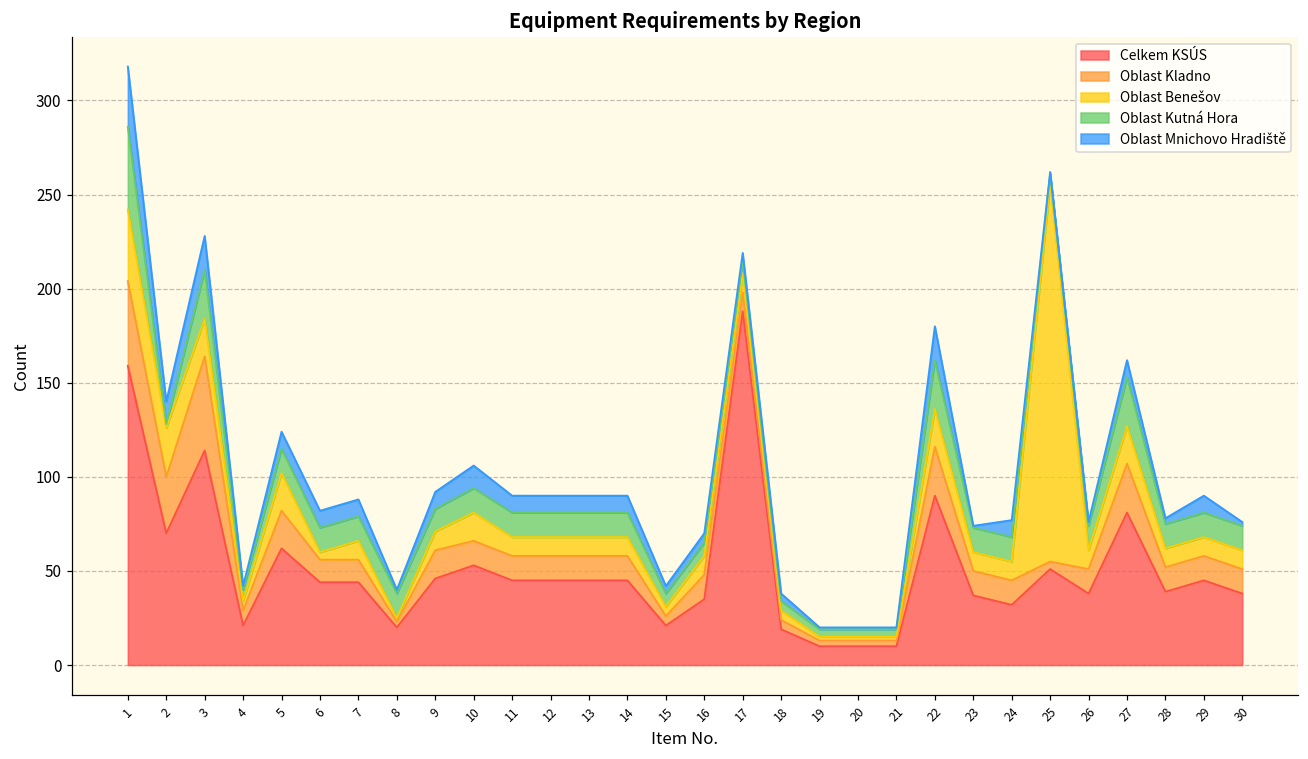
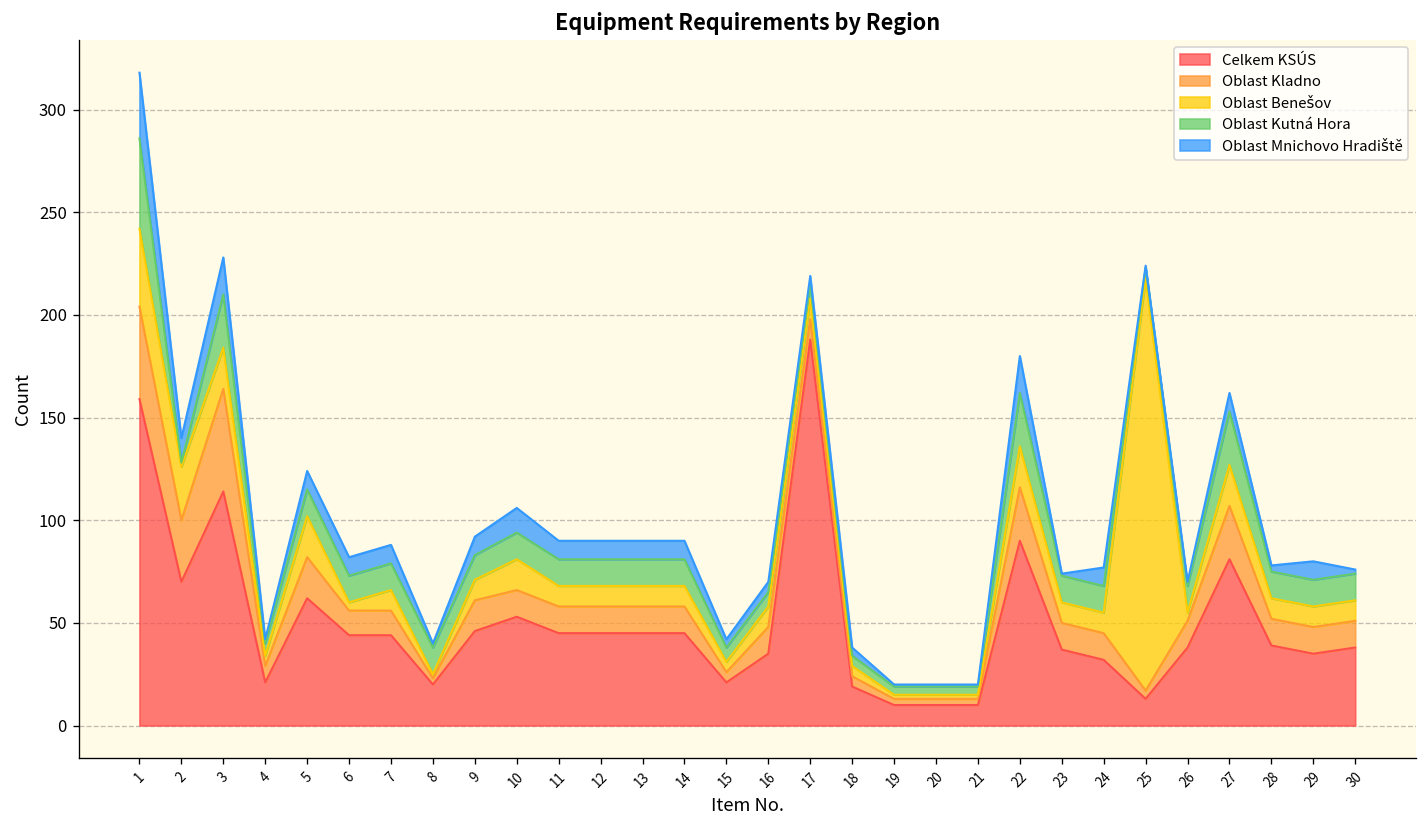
  {
    "Celkem KSÚS": {
      "1": 159,
      "2": 70,
      "3": 114,
      "4": 21,
      "5": 62,
      "6": 44,
      "7": 44,
      "8": 20,
      "9": 46,
      "10": 53,
      "11": 45,
      "12": 45,
      "13": 45,
      "14": 45,
      "15": 21,
      "16": 35,
      "17": 188,
      "18": 19,
      "19": 10,
      "20": 10,
      "21": 10,
      "22": 90,
      "23": 37,
      "24": 32,
-     "25": 51,
+     "25": 13,
      "26": 38,
      "27": 81,
      "28": 39,
-     "29": 45,
+     "29": 35,
      "30": 38
    },
    "Oblast Kladno": {
      "1": 45,
      "2": 30,
      "3": 50,
      "4": 8,
      "5": 20,
      "6": 12,
      "7": 12,
      "8": 3,
      "9": 15,
      "10": 13,
      "11": 13,
      "12": 13,
      "13": 13,
      "14": 13,
      "15": 5,
      "16": 13,
      "17": 10,
      "18": 5,
      "19": 3,
      "20": 3,
      "21": 3,
      "22": 26,
      "23": 13,
      "24": 13,
      "25": 4,
      "26": 13,
      "27": 26,
      "28": 13,
      "29": 13,
      "30": 13
    },
    "Oblast Benešov": {
      "1": 38,
      "2": 26,
      "3": 20,
      "4": 5,
      "5": 20,
      "6": 4,
      "7": 10,
      "8": 2,
      "9": 10,
      "10": 15,
      "11": 10,
      "12": 10,
      "13": 10,
      "14": 10,
      "15": 5,
      "16": 10,
      "17": 10,
      "18": 5,
      "19": 2,
      "20": 2,
      "21": 2,
      "22": 20,
      "23": 10,
      "24": 10,
      "25": 201,
-     "26": 10,
+     "26": 4,
      "27": 20,
      "28": 10,
      "29": 10,
      "30": 10
    },
    "Oblast Kutná Hora": {
      "1": 44,
      "2": 2,
      "3": 26,
      "4": 6,
      "5": 13,
      "6": 13,
      "7": 13,
      "8": 13,
      "9": 12,
      "10": 13,
      "11": 13,
      "12": 13,
      "13": 13,
      "14": 13,
      "15": 7,
      "16": 7,
      "17": 7,
      "18": 5,
      "22": 26,
      "24": 13,
      "26": 13,
      "27": 26,
      "28": 13,
      "29": 13,
      "30": 13
    },
    "Oblast Mnichovo Hradiště": {
      "1": 32,
      "2": 12,
      "3": 18,
      "4": 2,
      "5": 9,
      "6": 9,
      "7": 9,
      "8": 2,
      "9": 9,
      "10": 12,
      "11": 9,
      "12": 9,
      "13": 9,
      "14": 9,
      "15": 4,
      "16": 5,
      "17": 4,
      "18": 4,
      "22": 18,
      "24": 9,
      "26": 2,
      "27": 9,
      "28": 3,
      "29": 9,
      "30": 2
    }
  }
